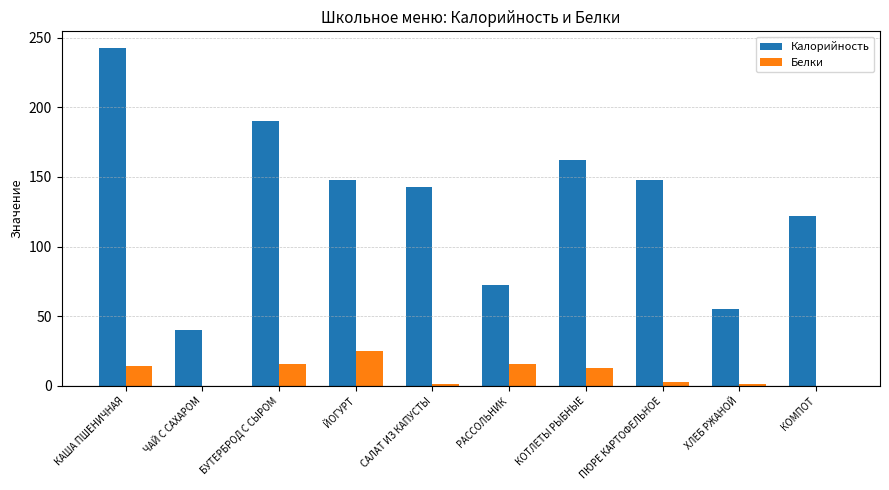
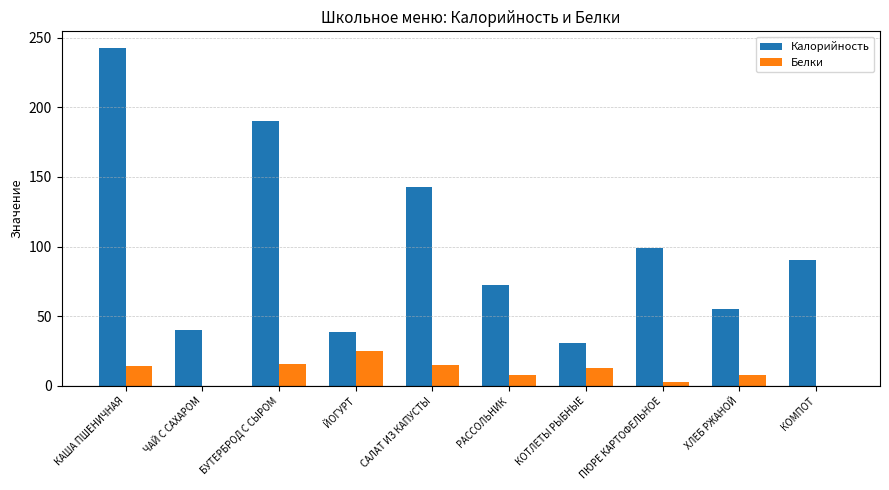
  {
    "Калорийность": {
      "КАША ПШЕНИЧНАЯ": 242,
      "ЧАЙ С САХАРОМ": 40,
      "БУТЕРБРОД С СЫРОМ": 190,
-     "ЙОГУРТ": 148,
+     "ЙОГУРТ": 38,
      "САЛАТ ИЗ КАПУСТЫ": 143,
      "РАССОЛЬНИК": 72,
-     "КОТЛЕТЫ РЫБНЫЕ": 162,
-     "ПЮРЕ КАРТОФЕЛЬНОЕ": 148,
+     "КОТЛЕТЫ РЫБНЫЕ": 31,
+     "ПЮРЕ КАРТОФЕЛЬНОЕ": 99,
      "ХЛЕБ РЖАНОЙ": 55,
-     "КОМПОТ": 122
+     "КОМПОТ": 91
    },
    "Белки": {
      "КАША ПШЕНИЧНАЯ": 14,
      "ЧАЙ С САХАРОМ": 0,
      "БУТЕРБРОД С СЫРОМ": 15,
      "ЙОГУРТ": 25,
-     "САЛАТ ИЗ КАПУСТЫ": 1,
-     "РАССОЛЬНИК": 16,
+     "САЛАТ ИЗ КАПУСТЫ": 15,
+     "РАССОЛЬНИК": 8,
      "КОТЛЕТЫ РЫБНЫЕ": 13,
      "ПЮРЕ КАРТОФЕЛЬНОЕ": 3,
-     "ХЛЕБ РЖАНОЙ": 1,
+     "ХЛЕБ РЖАНОЙ": 8,
      "КОМПОТ": 0
    }
  }
